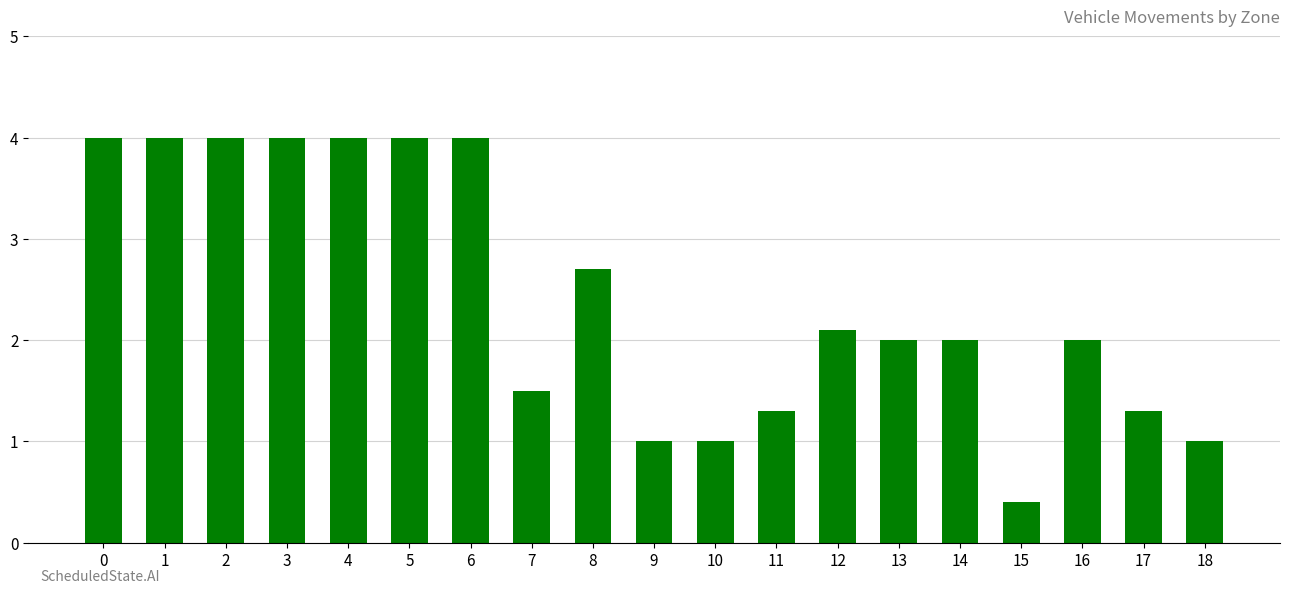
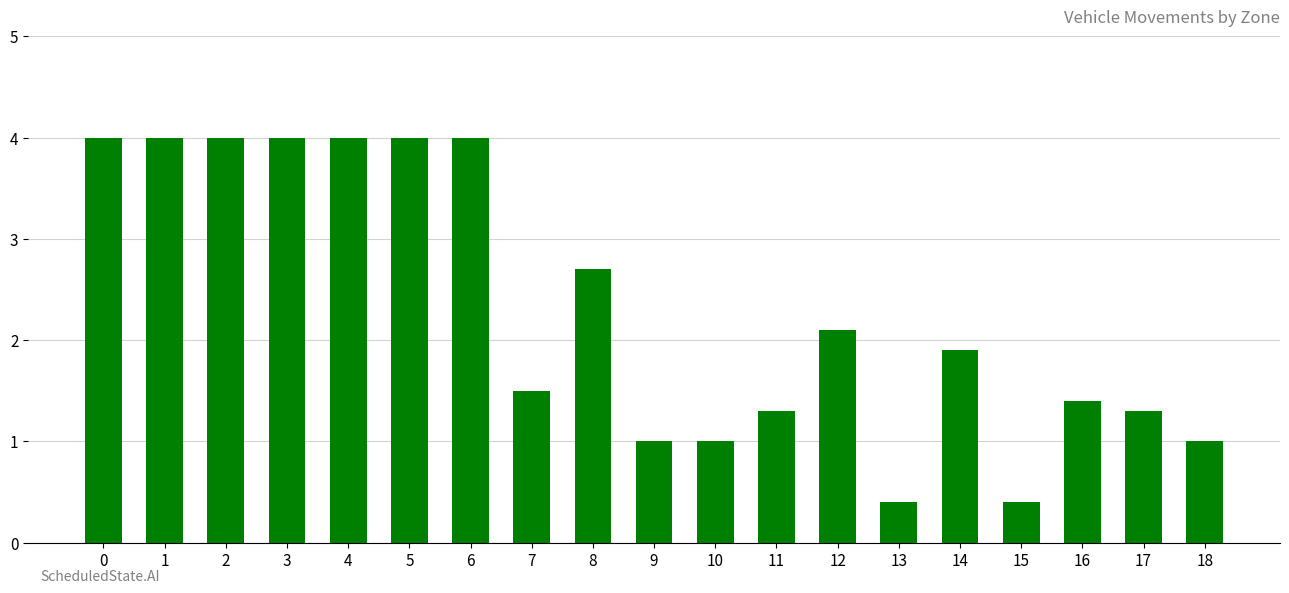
  {
    "0": 4.0,
    "1": 4.0,
    "2": 4.0,
    "3": 4.0,
    "4": 4.0,
    "5": 4.0,
    "6": 4.0,
    "7": 1.5,
    "8": 2.7,
    "9": 1.0,
    "10": 1.0,
    "11": 1.3,
    "12": 2.1,
-   "13": 2.0,
-   "14": 2.0,
+   "13": 0.4,
+   "14": 1.9,
    "15": 0.4,
-   "16": 2.0,
+   "16": 1.4,
    "17": 1.3,
    "18": 1.0
  }
